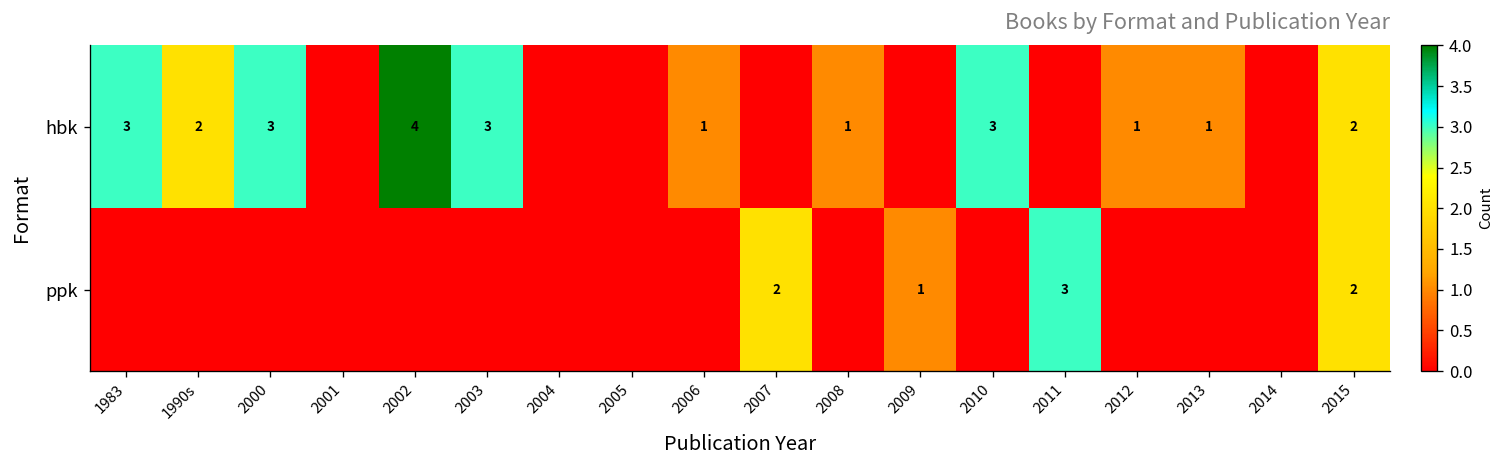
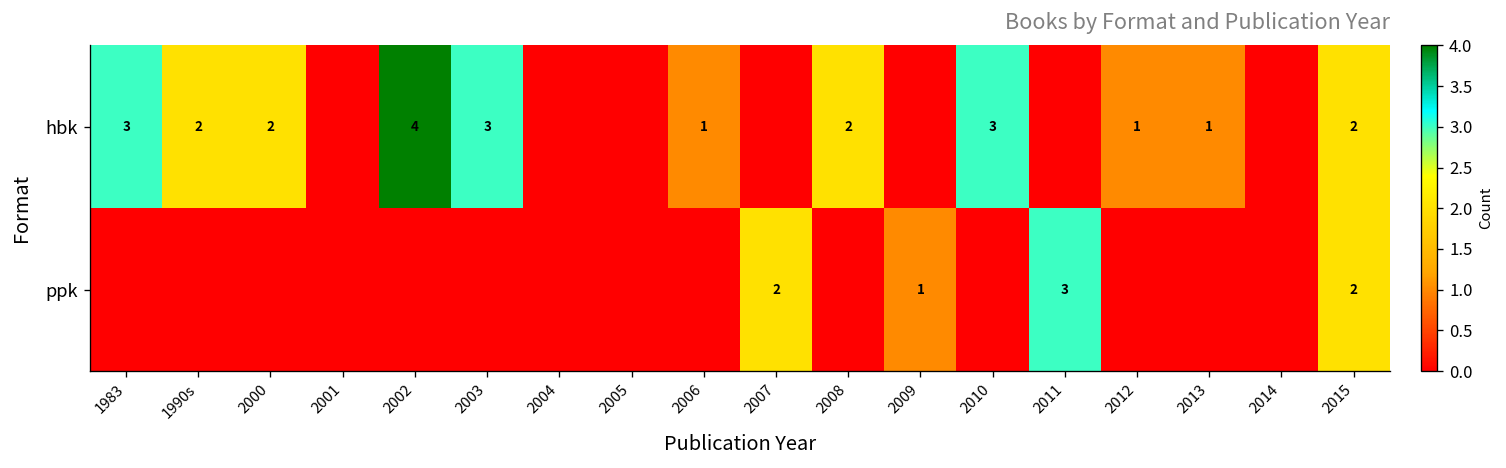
  {
    "hbk": {
      "1983": 3,
      "1990s": 2,
-     "2000": 3,
+     "2000": 2,
      "2002": 4,
      "2003": 3,
      "2006": 1,
-     "2008": 1,
+     "2008": 2,
      "2010": 3,
      "2012": 1,
      "2013": 1,
      "2015": 2
    },
    "ppk": {
      "2007": 2,
      "2009": 1,
      "2011": 3,
      "2015": 2
    }
  }
